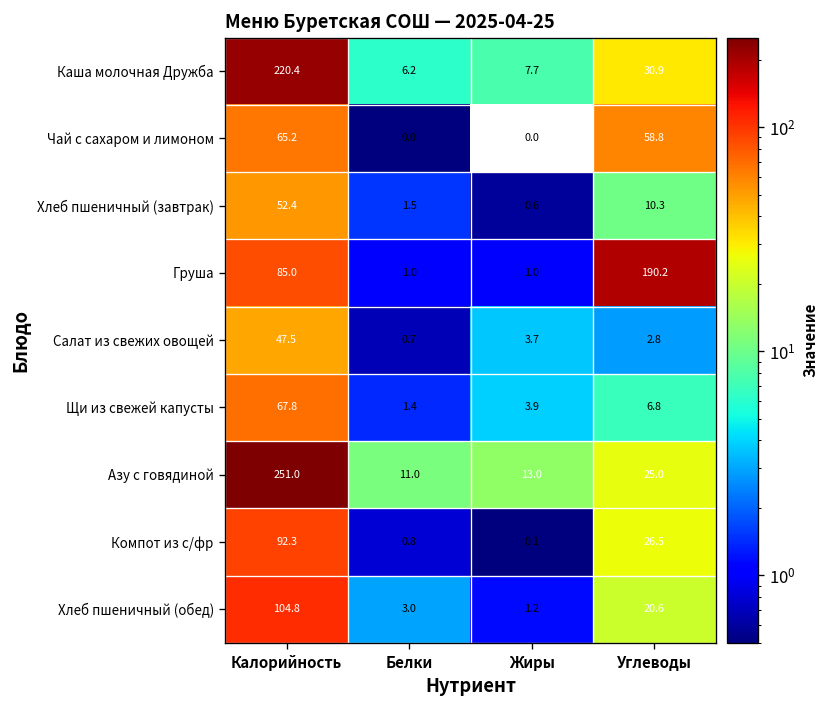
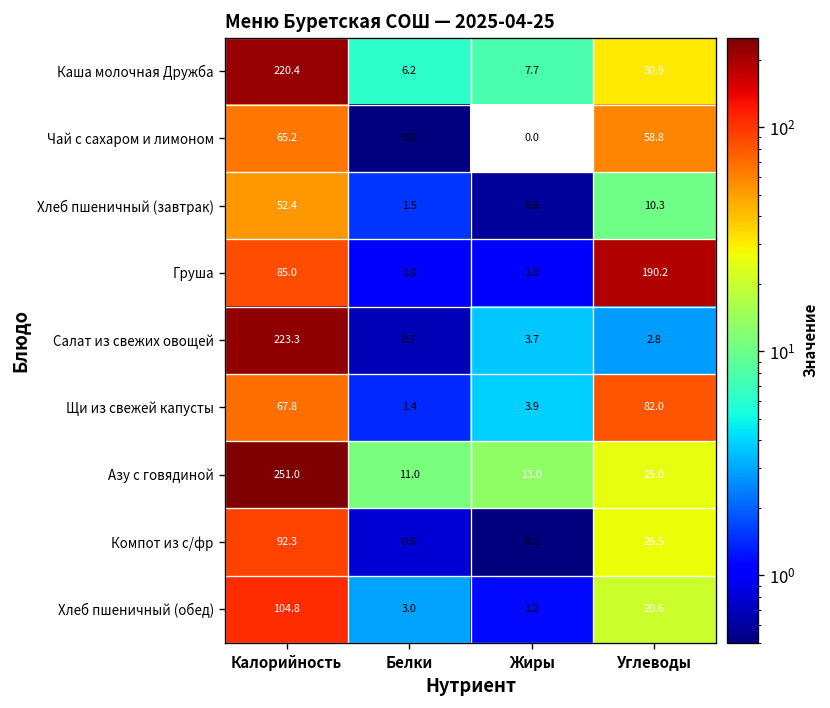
  {
    "Каша молочная Дружба": {
      "Калорийность": 220.4,
      "Белки": 6.2,
      "Жиры": 7.7,
      "Углеводы": 30.9
    },
    "Чай с сахаром и лимоном": {
      "Калорийность": 65.2,
      "Белки": 0.0,
      "Жиры": 0.0,
      "Углеводы": 58.8
    },
    "Хлеб пшеничный (завтрак)": {
      "Калорийность": 52.4,
      "Белки": 1.5,
      "Жиры": 0.6,
      "Углеводы": 10.3
    },
    "Груша": {
      "Калорийность": 85.0,
      "Белки": 1.0,
      "Жиры": 1.0,
      "Углеводы": 190.2
    },
    "Салат из свежих овощей": {
-     "Калорийность": 47.5,
+     "Калорийность": 223.3,
      "Белки": 0.7,
      "Жиры": 3.7,
      "Углеводы": 2.8
    },
    "Щи из свежей капусты": {
      "Калорийность": 67.8,
      "Белки": 1.4,
      "Жиры": 3.9,
-     "Углеводы": 6.8
+     "Углеводы": 82.0
    },
    "Азу с говядиной": {
      "Калорийность": 251.0,
      "Белки": 11.0,
      "Жиры": 13.0,
      "Углеводы": 25.0
    },
    "Компот из с/фр": {
      "Калорийность": 92.3,
      "Белки": 0.8,
      "Жиры": 0.1,
      "Углеводы": 26.5
    },
    "Хлеб пшеничный (обед)": {
      "Калорийность": 104.8,
      "Белки": 3.0,
      "Жиры": 1.2,
      "Углеводы": 20.6
    }
  }
